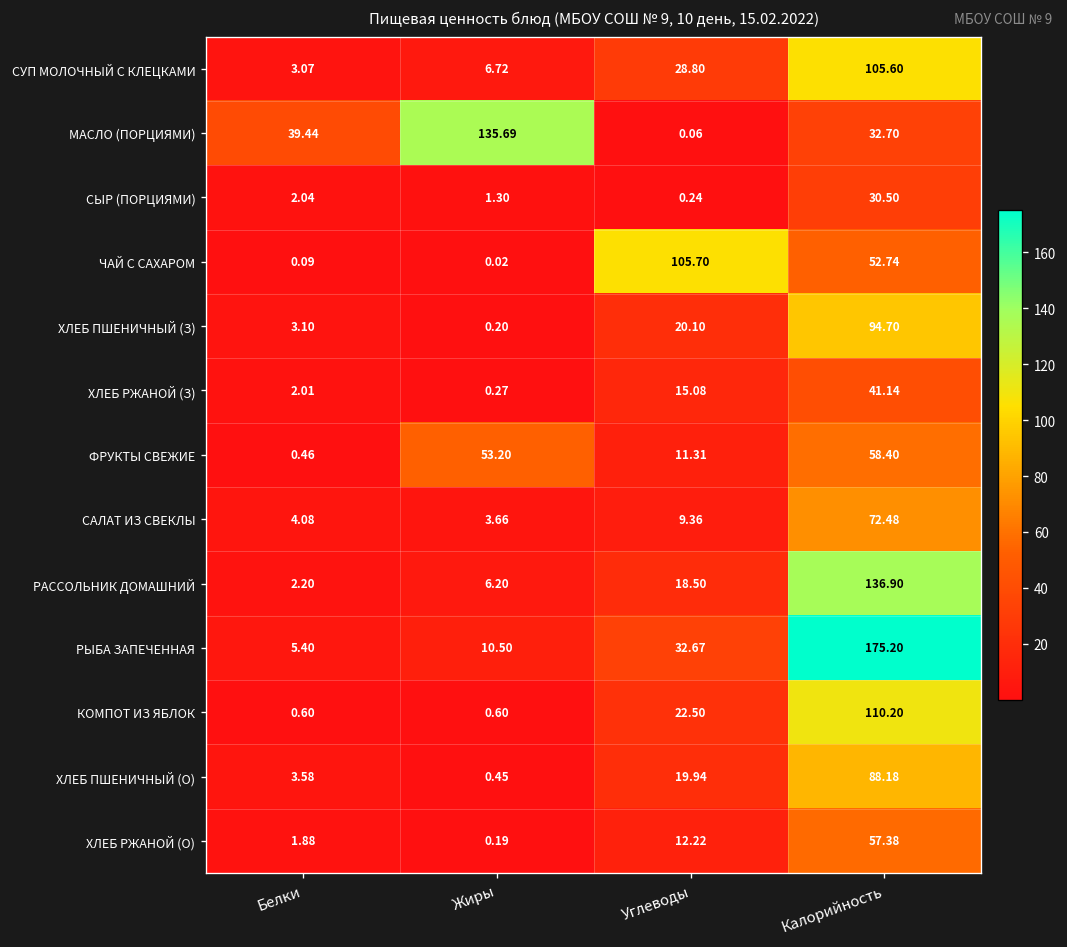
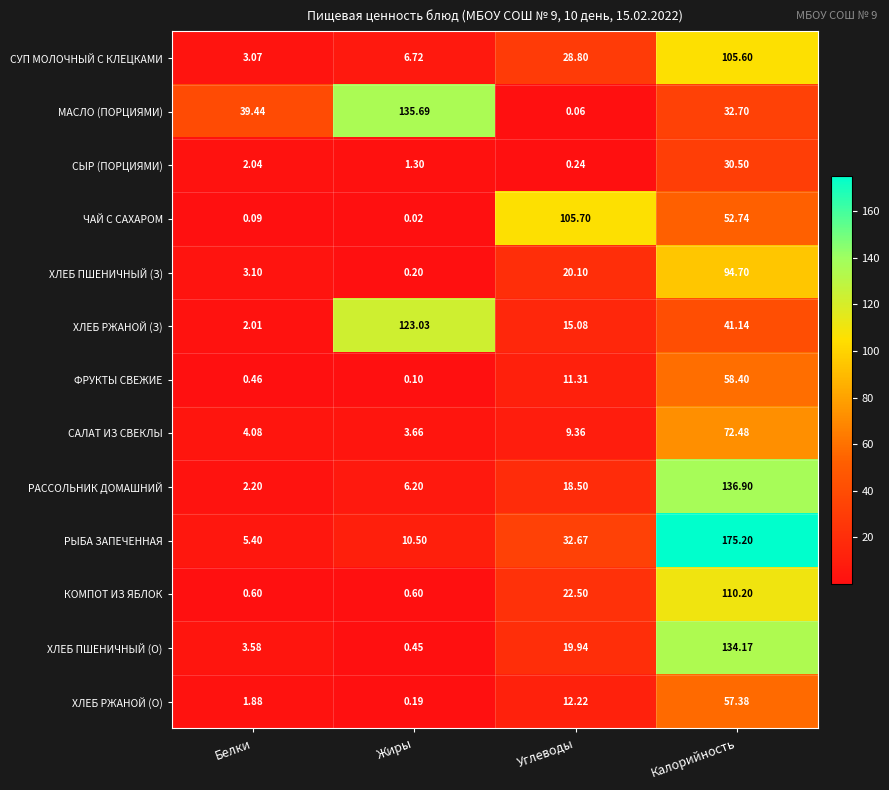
  {
    "СУП МОЛОЧНЫЙ С КЛЕЦКАМИ": {
      "Белки": 3.07,
      "Жиры": 6.72,
      "Углеводы": 28.80,
      "Калорийность": 105.60
    },
    "МАСЛО (ПОРЦИЯМИ)": {
      "Белки": 39.44,
      "Жиры": 135.69,
      "Углеводы": 0.06,
      "Калорийность": 32.70
    },
    "СЫР (ПОРЦИЯМИ)": {
      "Белки": 2.04,
      "Жиры": 1.30,
      "Углеводы": 0.24,
      "Калорийность": 30.50
    },
    "ЧАЙ С САХАРОМ": {
      "Белки": 0.09,
      "Жиры": 0.02,
      "Углеводы": 105.70,
      "Калорийность": 52.74
    },
    "ХЛЕБ ПШЕНИЧНЫЙ (З)": {
      "Белки": 3.10,
      "Жиры": 0.20,
      "Углеводы": 20.10,
      "Калорийность": 94.70
    },
    "ХЛЕБ РЖАНОЙ (З)": {
      "Белки": 2.01,
-     "Жиры": 0.27,
+     "Жиры": 123.03,
      "Углеводы": 15.08,
      "Калорийность": 41.14
    },
    "ФРУКТЫ СВЕЖИЕ": {
      "Белки": 0.46,
-     "Жиры": 53.20,
+     "Жиры": 0.10,
      "Углеводы": 11.31,
      "Калорийность": 58.40
    },
    "САЛАТ ИЗ СВЕКЛЫ": {
      "Белки": 4.08,
      "Жиры": 3.66,
      "Углеводы": 9.36,
      "Калорийность": 72.48
    },
    "РАССОЛЬНИК ДОМАШНИЙ": {
      "Белки": 2.20,
      "Жиры": 6.20,
      "Углеводы": 18.50,
      "Калорийность": 136.90
    },
    "РЫБА ЗАПЕЧЕННАЯ": {
      "Белки": 5.40,
      "Жиры": 10.50,
      "Углеводы": 32.67,
      "Калорийность": 175.20
    },
    "КОМПОТ ИЗ ЯБЛОК": {
      "Белки": 0.60,
      "Жиры": 0.60,
      "Углеводы": 22.50,
      "Калорийность": 110.20
    },
    "ХЛЕБ ПШЕНИЧНЫЙ (О)": {
      "Белки": 3.58,
      "Жиры": 0.45,
      "Углеводы": 19.94,
-     "Калорийность": 88.18
+     "Калорийность": 134.17
    },
    "ХЛЕБ РЖАНОЙ (О)": {
      "Белки": 1.88,
      "Жиры": 0.19,
      "Углеводы": 12.22,
      "Калорийность": 57.38
    }
  }
